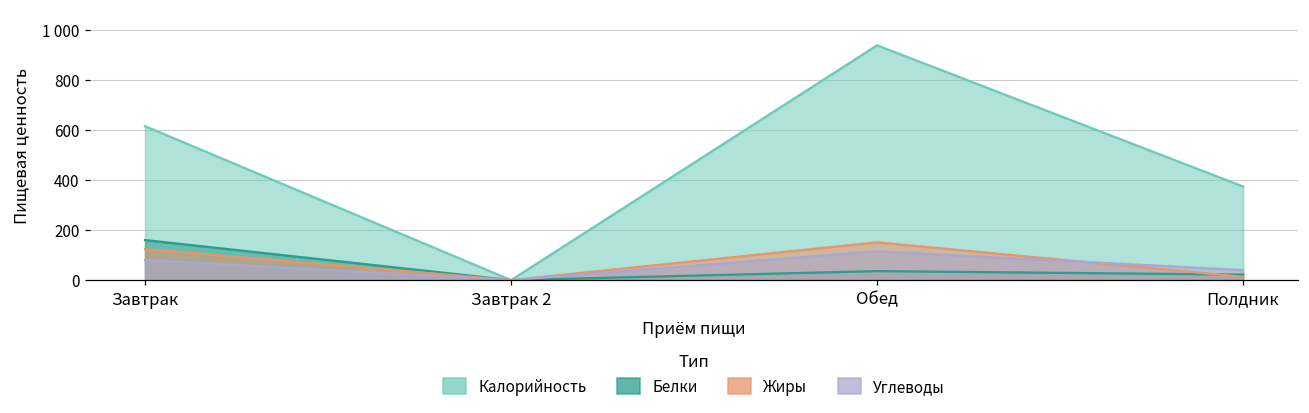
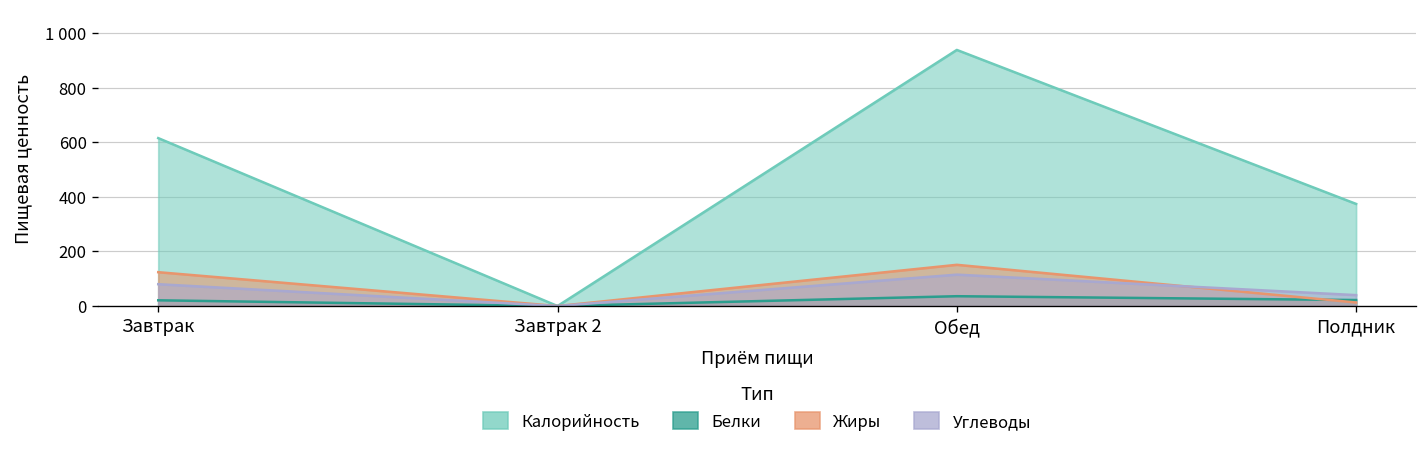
  {
    "Белки": {
-     "Завтрак": 160,
+     "Завтрак": 20,
      "Обед": 40
    },
    "Жиры": {
      "Завтрак": 120,
      "Обед": 150
    }
  }
